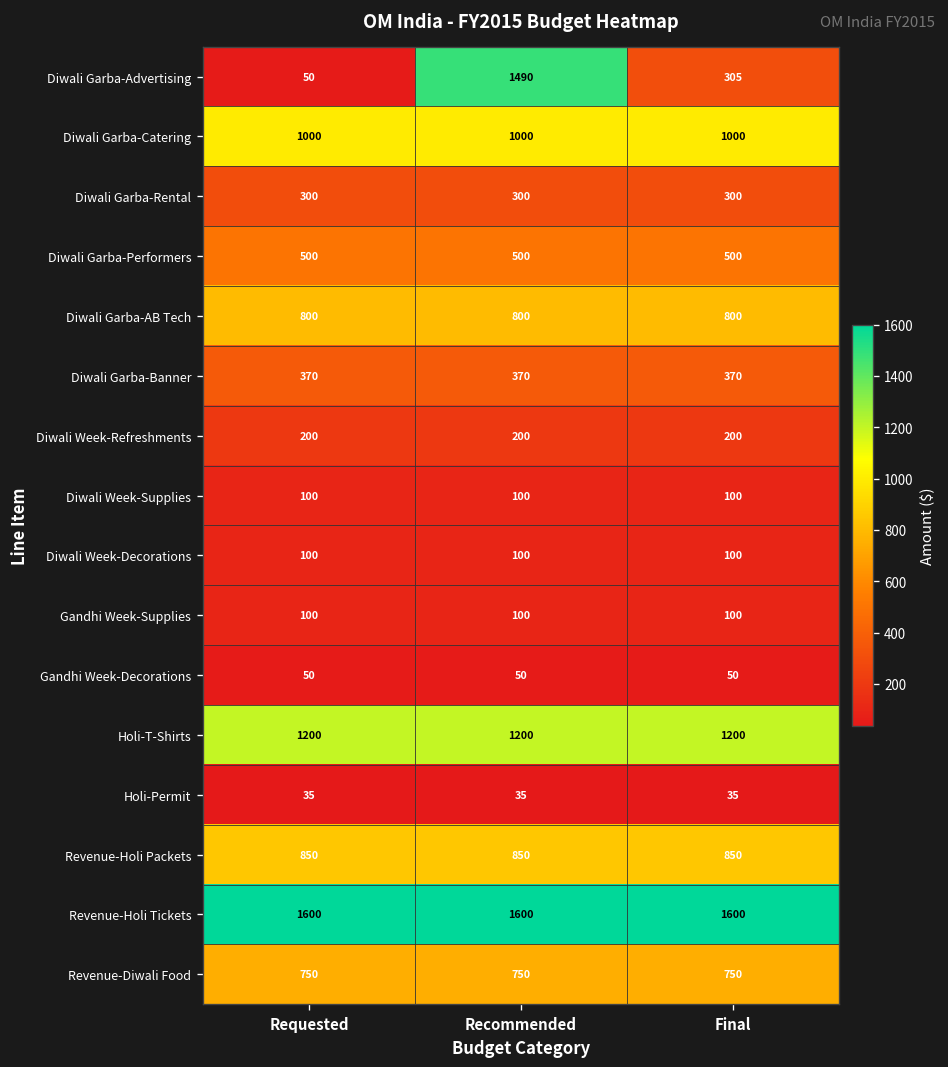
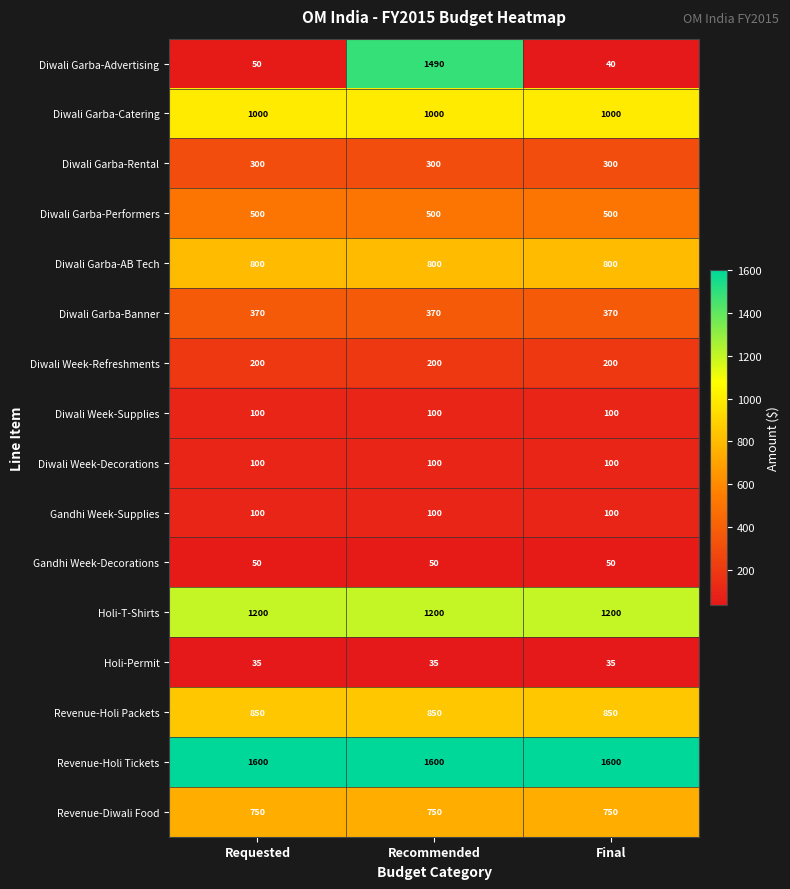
  {
    "Diwali Garba-Advertising": {
      "Requested": 50,
      "Recommended": 1490,
-     "Final": 305
+     "Final": 40
    },
    "Diwali Garba-Catering": {
      "Requested": 1000,
      "Recommended": 1000,
      "Final": 1000
    },
    "Diwali Garba-Rental": {
      "Requested": 300,
      "Recommended": 300,
      "Final": 300
    },
    "Diwali Garba-Performers": {
      "Requested": 500,
      "Recommended": 500,
      "Final": 500
    },
    "Diwali Garba-AB Tech": {
      "Requested": 800,
      "Recommended": 800,
      "Final": 800
    },
    "Diwali Garba-Banner": {
      "Requested": 370,
      "Recommended": 370,
      "Final": 370
    },
    "Diwali Week-Refreshments": {
      "Requested": 200,
      "Recommended": 200,
      "Final": 200
    },
    "Diwali Week-Supplies": {
      "Requested": 100,
      "Recommended": 100,
      "Final": 100
    },
    "Diwali Week-Decorations": {
      "Requested": 100,
      "Recommended": 100,
      "Final": 100
    },
    "Gandhi Week-Supplies": {
      "Requested": 100,
      "Recommended": 100,
      "Final": 100
    },
    "Gandhi Week-Decorations": {
      "Requested": 50,
      "Recommended": 50,
      "Final": 50
    },
    "Holi-T-Shirts": {
      "Requested": 1200,
      "Recommended": 1200,
      "Final": 1200
    },
    "Holi-Permit": {
      "Requested": 35,
      "Recommended": 35,
      "Final": 35
    },
    "Revenue-Holi Packets": {
      "Requested": 850,
      "Recommended": 850,
      "Final": 850
    },
    "Revenue-Holi Tickets": {
      "Requested": 1600,
      "Recommended": 1600,
      "Final": 1600
    },
    "Revenue-Diwali Food": {
      "Requested": 750,
      "Recommended": 750,
      "Final": 750
    }
  }
